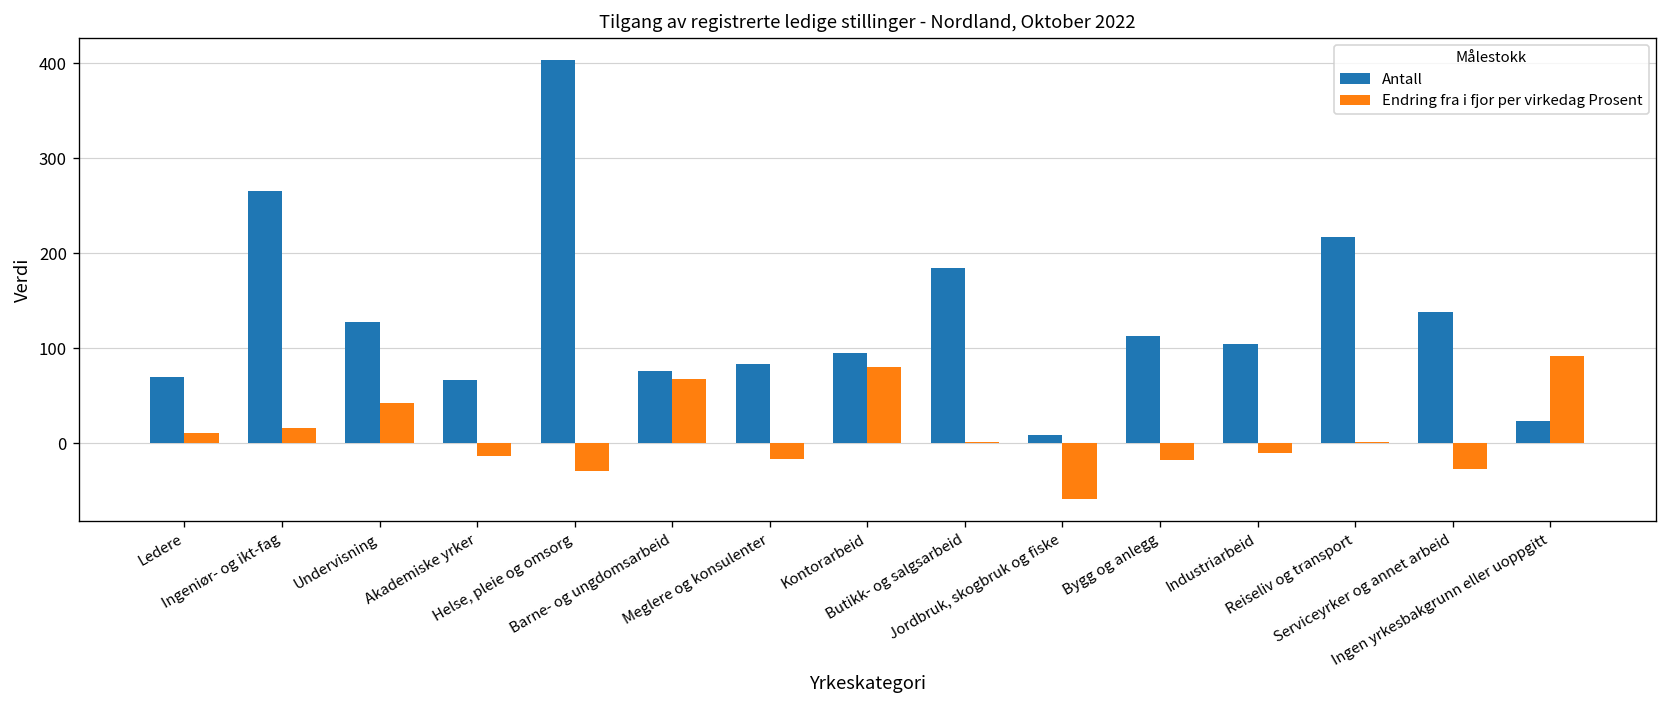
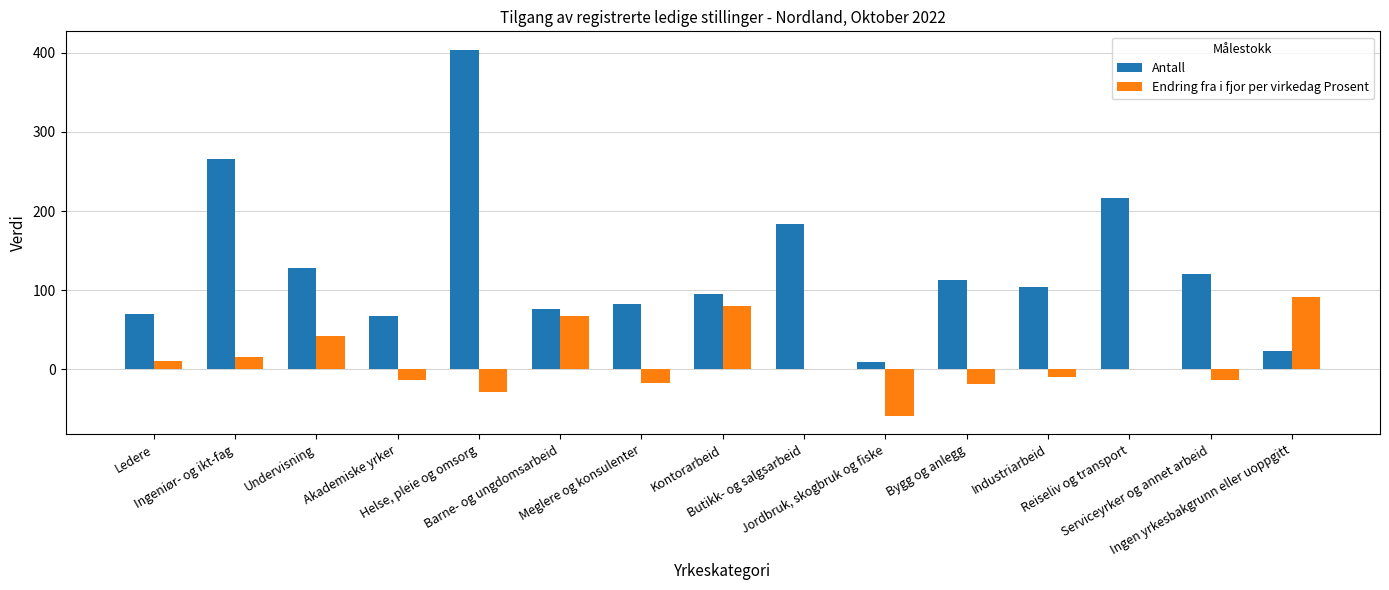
  {
    "Antall": {
      "Ledere": 70,
      "Ingeniør- og ikt-fag": 270,
      "Undervisning": 130,
      "Akademiske yrker": 70,
      "Helse, pleie og omsorg": 400,
      "Barne- og ungdomsarbeid": 80,
      "Meglere og konsulenter": 80,
      "Kontorarbeid": 100,
      "Butikk- og salgsarbeid": 180,
      "Jordbruk, skogbruk og fiske": 10,
      "Bygg og anlegg": 110,
      "Industriarbeid": 100,
      "Reiseliv og transport": 220,
-     "Serviceyrker og annet arbeid": 140,
+     "Serviceyrker og annet arbeid": 120,
      "Ingen yrkesbakgrunn eller uoppgitt": 20
    },
    "Endring fra i fjor per virkedag Prosent": {
      "Ledere": 10,
      "Ingeniør- og ikt-fag": 20,
      "Undervisning": 40,
      "Akademiske yrker": -10,
      "Helse, pleie og omsorg": -30,
      "Barne- og ungdomsarbeid": 70,
      "Meglere og konsulenter": -20,
      "Kontorarbeid": 80,
      "Jordbruk, skogbruk og fiske": -60,
      "Bygg og anlegg": -20,
      "Industriarbeid": -10,
-     "Serviceyrker og annet arbeid": -30,
+     "Serviceyrker og annet arbeid": -10,
      "Ingen yrkesbakgrunn eller uoppgitt": 90
    }
  }
